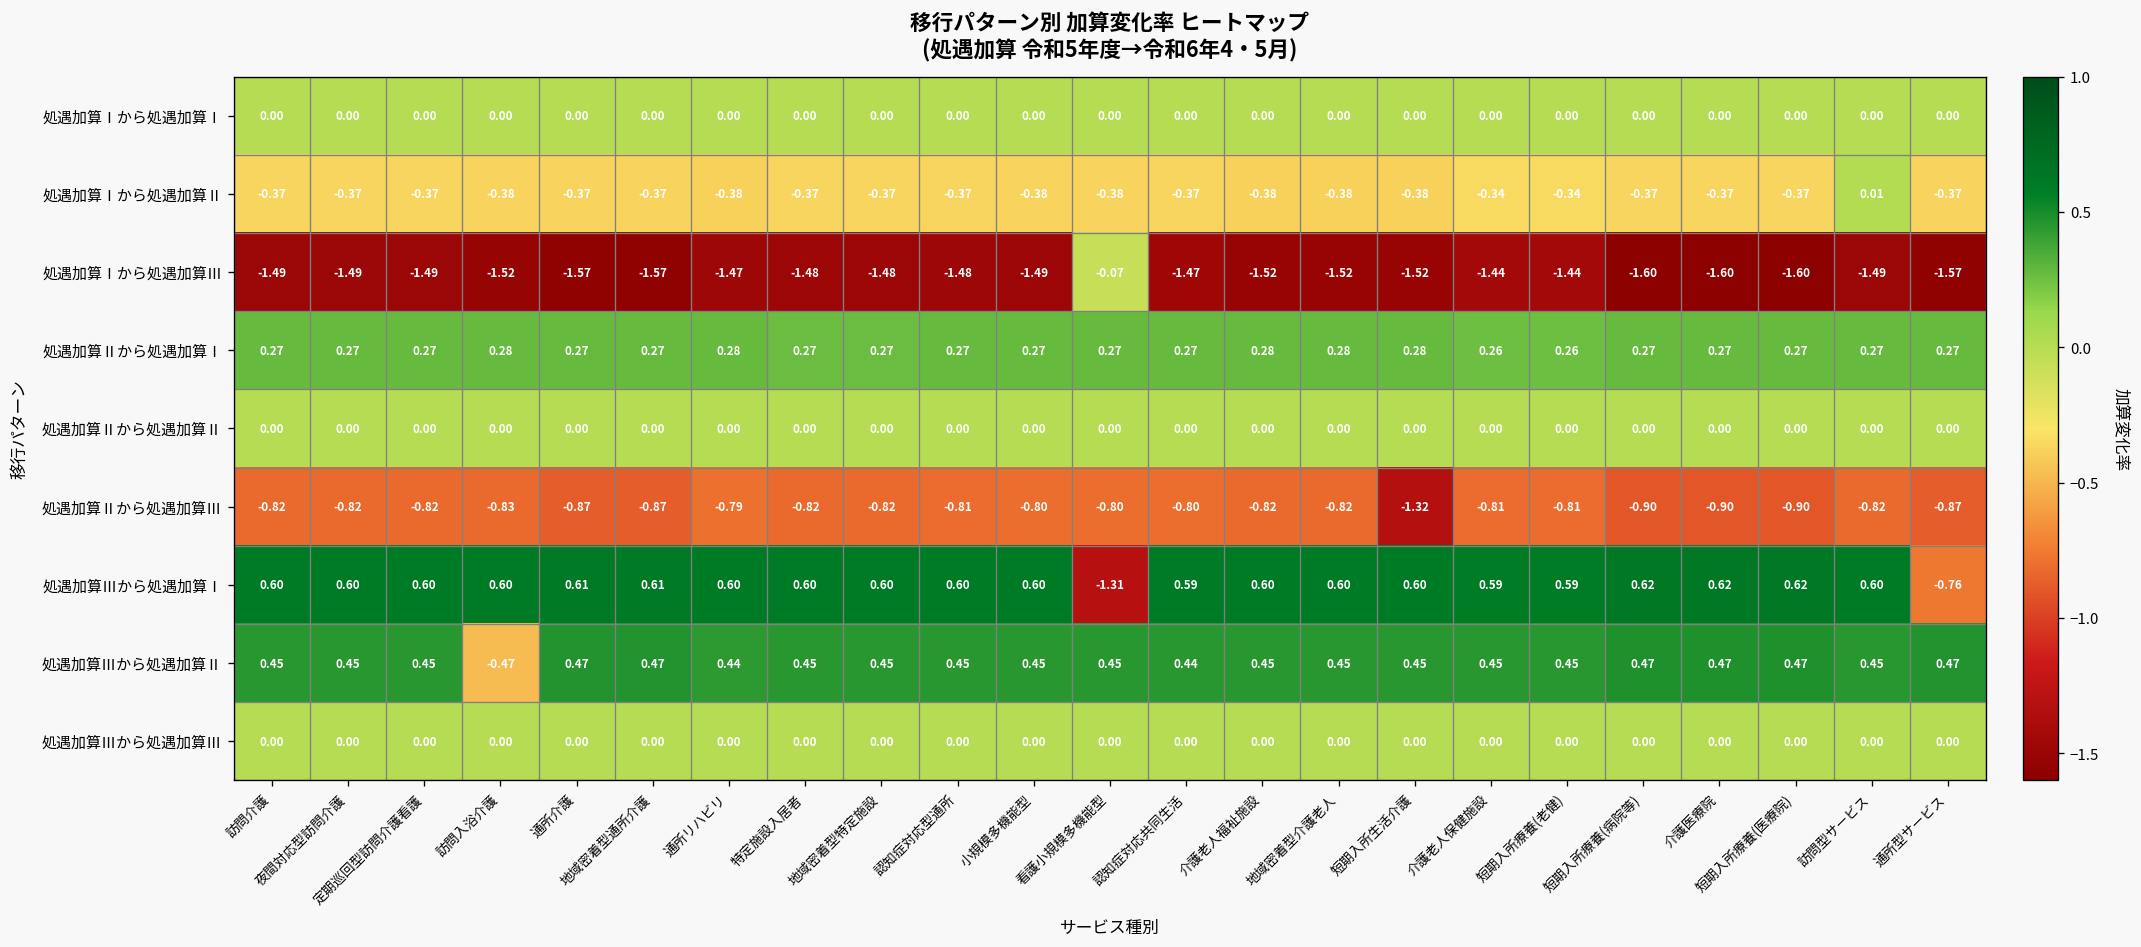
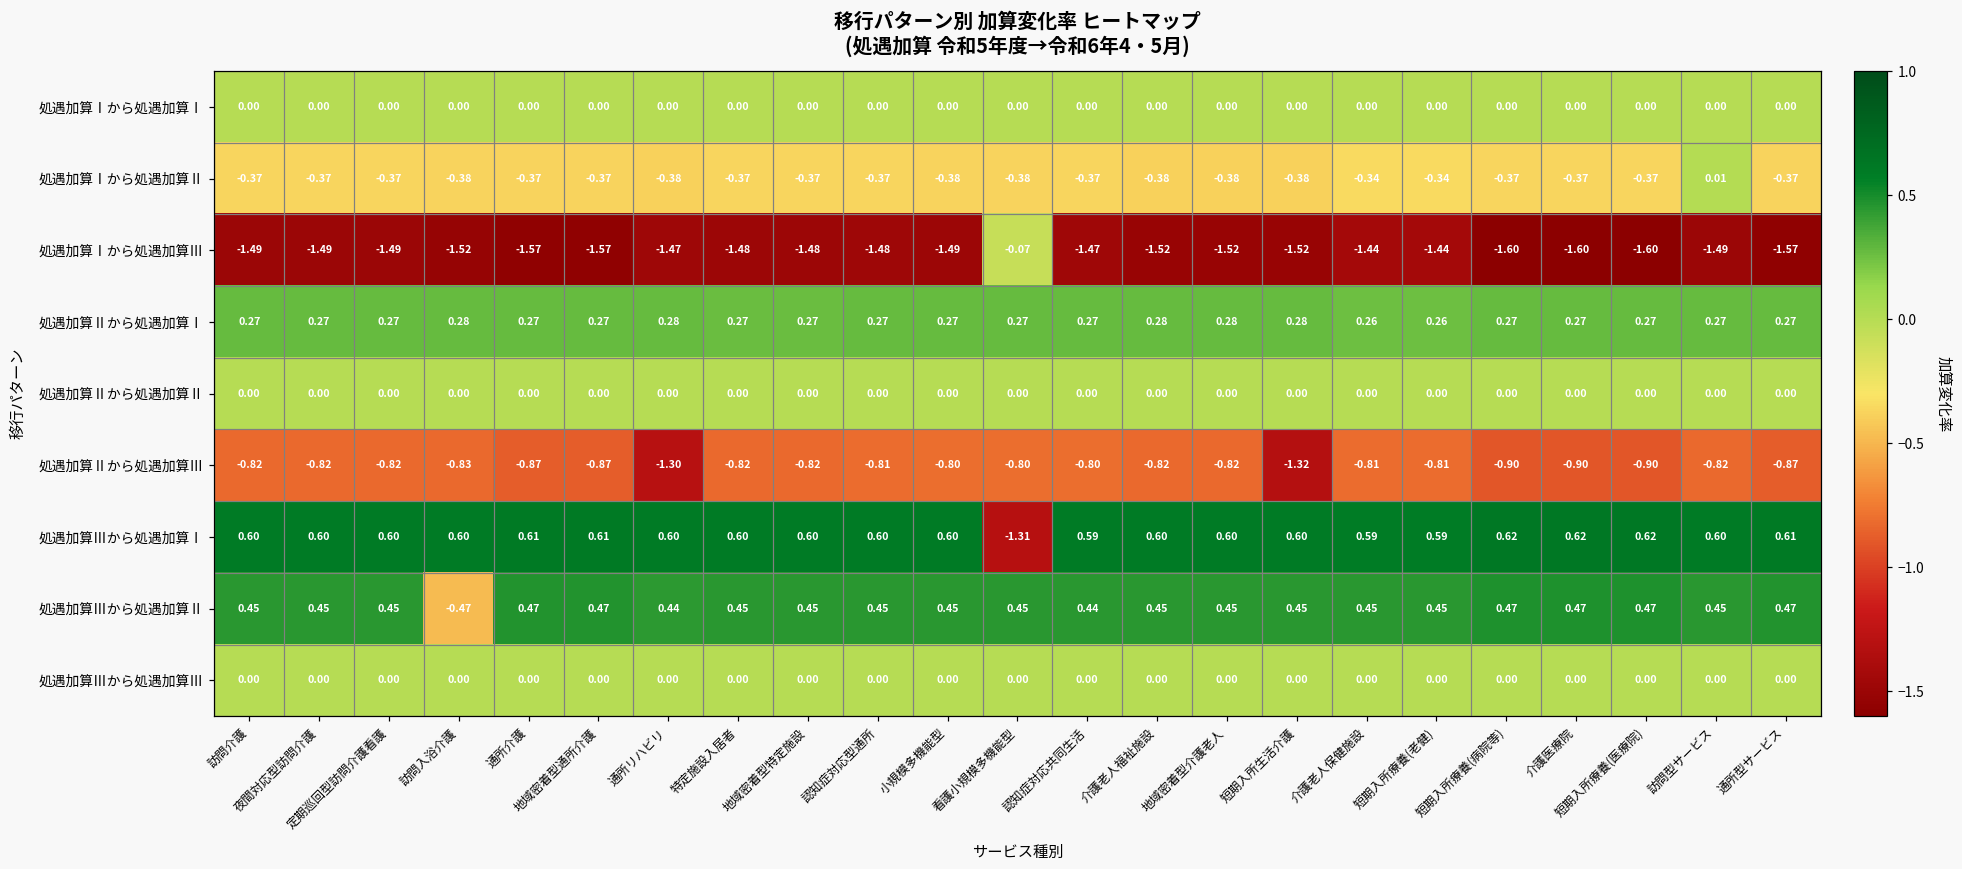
  {
    "処遇加算Ⅱから処遇加算Ⅲ": {
      "訪問介護": -0.82,
      "夜間対応型訪問介護": -0.82,
      "定期巡回型訪問介護看護": -0.82,
      "訪問入浴介護": -0.83,
      "通所介護": -0.87,
      "地域密着型通所介護": -0.87,
-     "通所リハビリ": -0.79,
+     "通所リハビリ": -1.30,
      "特定施設入居者": -0.82,
      "地域密着型特定施設": -0.82,
      "認知症対応型通所": -0.81,
      "小規模多機能型": -0.80,
      "看護小規模多機能型": -0.80,
      "認知症対応共同生活": -0.80,
      "介護老人福祉施設": -0.82,
      "地域密着型介護老人": -0.82,
      "短期入所生活介護": -1.32,
      "介護老人保健施設": -0.81,
      "短期入所療養(老健)": -0.81,
      "短期入所療養(病院等)": -0.90,
      "介護医療院": -0.90,
      "短期入所療養(医療院)": -0.90,
      "訪問型サービス": -0.82,
      "通所型サービス": -0.87
    },
    "処遇加算Ⅲから処遇加算Ⅰ": {
      "訪問介護": 0.60,
      "夜間対応型訪問介護": 0.60,
      "定期巡回型訪問介護看護": 0.60,
      "訪問入浴介護": 0.60,
      "通所介護": 0.61,
      "地域密着型通所介護": 0.61,
      "通所リハビリ": 0.60,
      "特定施設入居者": 0.60,
      "地域密着型特定施設": 0.60,
      "認知症対応型通所": 0.60,
      "小規模多機能型": 0.60,
      "看護小規模多機能型": -1.31,
      "認知症対応共同生活": 0.59,
      "介護老人福祉施設": 0.60,
      "地域密着型介護老人": 0.60,
      "短期入所生活介護": 0.60,
      "介護老人保健施設": 0.59,
      "短期入所療養(老健)": 0.59,
      "短期入所療養(病院等)": 0.62,
      "介護医療院": 0.62,
      "短期入所療養(医療院)": 0.62,
      "訪問型サービス": 0.60,
-     "通所型サービス": -0.76
+     "通所型サービス": 0.61
    }
  }
